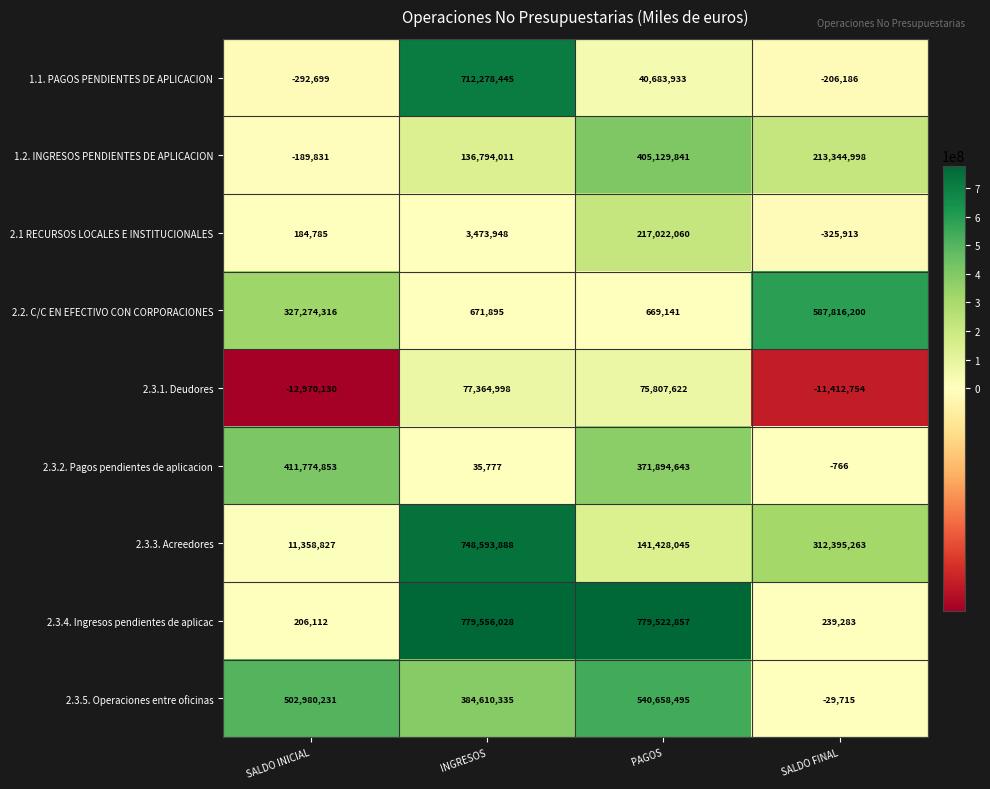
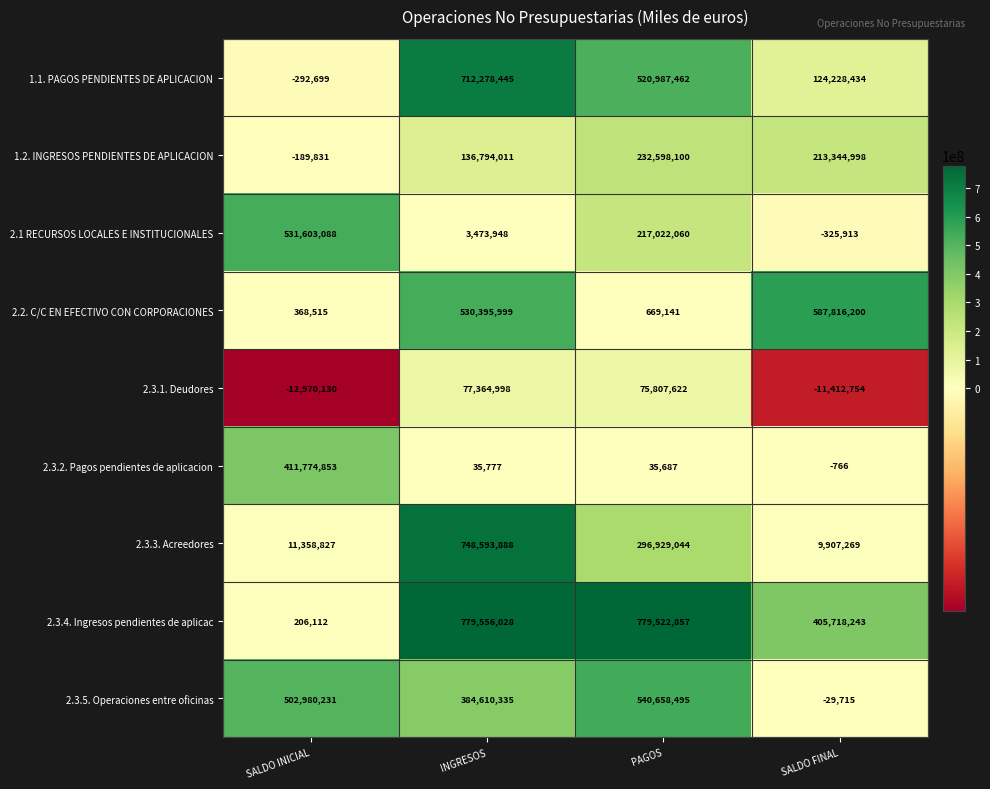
  {
    "1.1. PAGOS PENDIENTES DE APLICACION": {
-     "PAGOS": "40,683,933",
-     "SALDO FINAL": "-206,186"
+     "PAGOS": "520,987,462",
+     "SALDO FINAL": "124,228,434"
    },
    "1.2. INGRESOS PENDIENTES DE APLICACION": {
-     "PAGOS": "405,129,841"
+     "PAGOS": "232,598,100"
    },
    "2.1 RECURSOS LOCALES E INSTITUCIONALES": {
-     "SALDO INICIAL": "184,785"
+     "SALDO INICIAL": "531,603,088"
    },
    "2.2. C/C EN EFECTIVO CON CORPORACIONES": {
-     "SALDO INICIAL": "327,274,316",
-     "INGRESOS": "671,895"
+     "SALDO INICIAL": "368,515",
+     "INGRESOS": "530,395,999"
    },
    "2.3.2. Pagos pendientes de aplicacion": {
-     "PAGOS": "371,894,643"
+     "PAGOS": "35,687"
    },
    "2.3.3. Acreedores": {
-     "PAGOS": "141,428,045",
-     "SALDO FINAL": "312,395,263"
+     "PAGOS": "296,929,044",
+     "SALDO FINAL": "9,907,269"
    },
    "2.3.4. Ingresos pendientes de aplicac": {
-     "SALDO FINAL": "239,283"
+     "SALDO FINAL": "405,718,243"
    }
  }
